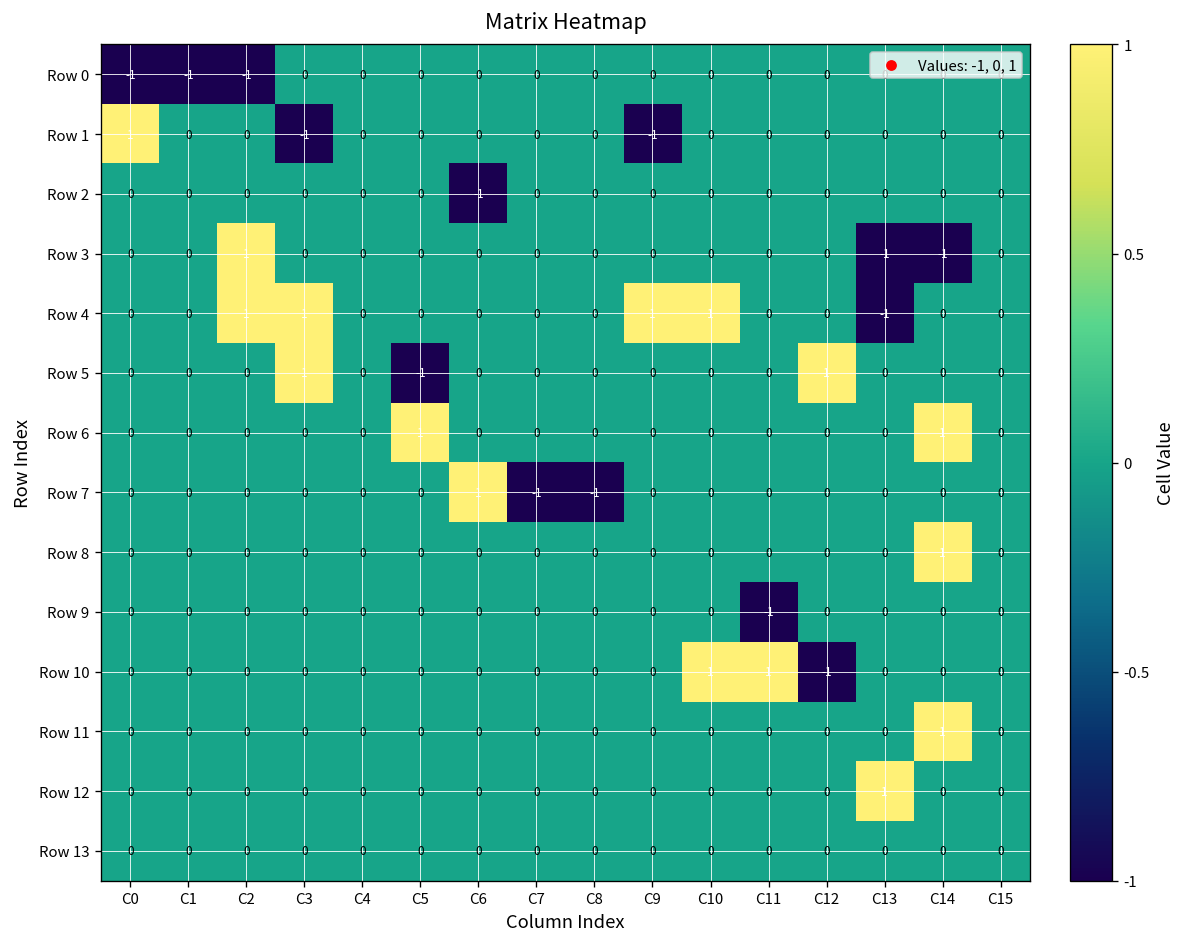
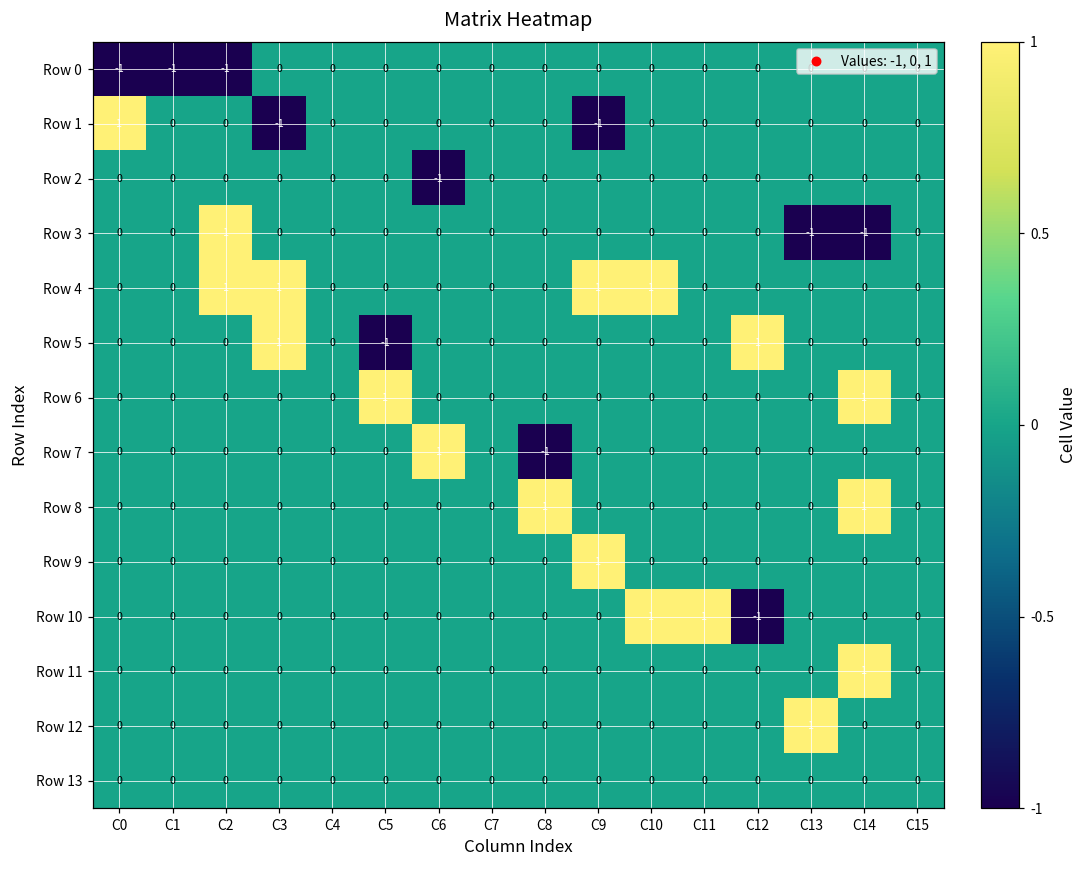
  {
    "Row 4": {
      "C0": 0,
      "C1": 0,
      "C2": 1,
      "C3": 1,
      "C4": 0,
      "C5": 0,
      "C6": 0,
      "C7": 0,
      "C8": 0,
      "C9": 1,
      "C10": 1,
      "C11": 0,
      "C12": 0,
-     "C13": -1,
+     "C13": 0,
      "C14": 0,
      "C15": 0
    },
    "Row 7": {
      "C0": 0,
      "C1": 0,
      "C2": 0,
      "C3": 0,
      "C4": 0,
      "C5": 0,
      "C6": 1,
-     "C7": -1,
+     "C7": 0,
      "C8": -1,
      "C9": 0,
      "C10": 0,
      "C11": 0,
      "C12": 0,
      "C13": 0,
      "C14": 0,
      "C15": 0
    },
    "Row 8": {
      "C0": 0,
      "C1": 0,
      "C2": 0,
      "C3": 0,
      "C4": 0,
      "C5": 0,
      "C6": 0,
      "C7": 0,
-     "C8": 0,
+     "C8": 1,
      "C9": 0,
      "C10": 0,
      "C11": 0,
      "C12": 0,
      "C13": 0,
      "C14": 1,
      "C15": 0
    },
    "Row 9": {
      "C0": 0,
      "C1": 0,
      "C2": 0,
      "C3": 0,
      "C4": 0,
      "C5": 0,
      "C6": 0,
      "C7": 0,
      "C8": 0,
-     "C9": 0,
+     "C9": 1,
      "C10": 0,
-     "C11": -1,
+     "C11": 0,
      "C12": 0,
      "C13": 0,
      "C14": 0,
      "C15": 0
    }
  }
